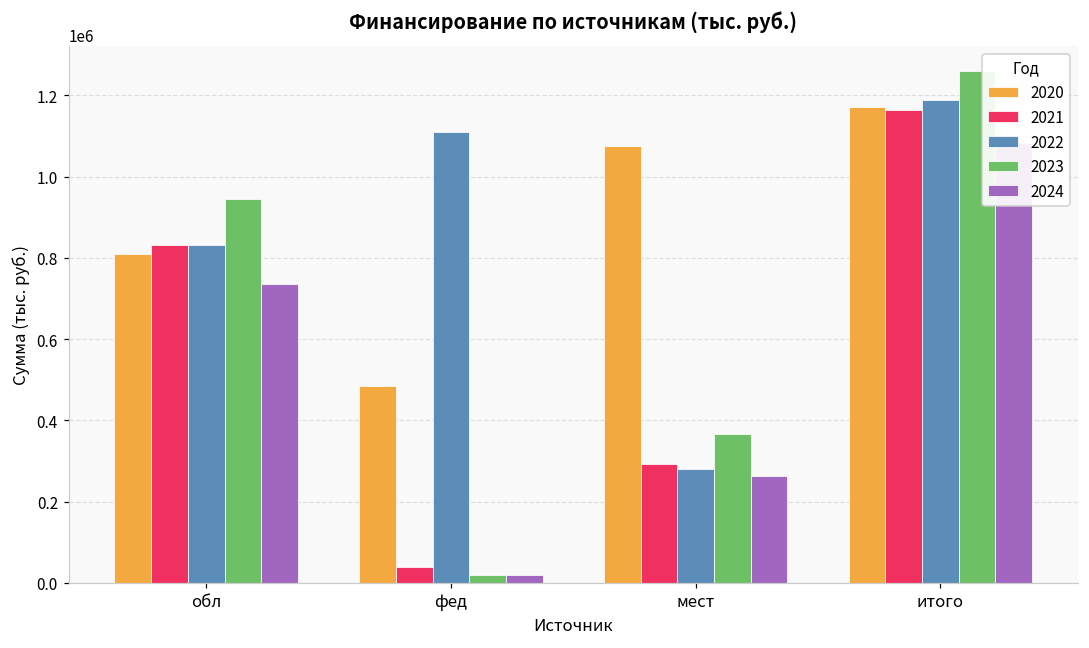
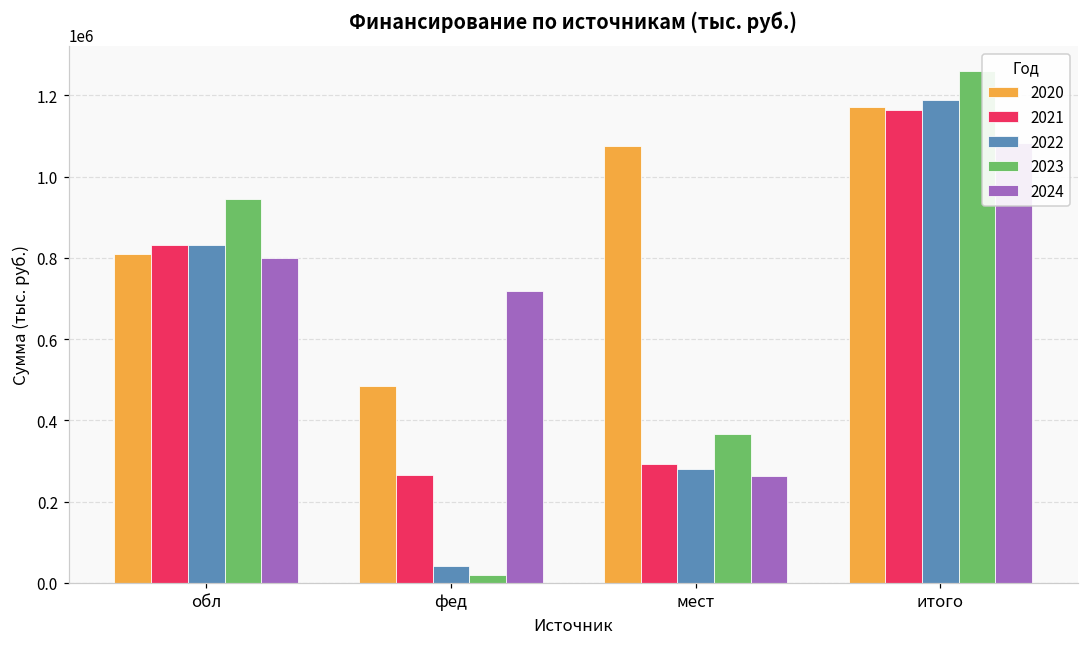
  {
    "2020": {
      "обл": 810000,
      "фед": 480000,
      "мест": 1080000,
      "итого": 1170000
    },
    "2021": {
      "обл": 830000,
-     "фед": 40000,
+     "фед": 260000,
      "мест": 290000,
      "итого": 1160000
    },
    "2022": {
      "обл": 830000,
-     "фед": 1110000,
+     "фед": 40000,
      "мест": 280000,
      "итого": 1190000
    },
    "2023": {
      "обл": 950000,
      "фед": 20000,
      "мест": 370000,
      "итого": 1260000
    },
    "2024": {
-     "обл": 730000,
-     "фед": 20000,
+     "обл": 800000,
+     "фед": 720000,
      "мест": 260000
    }
  }
